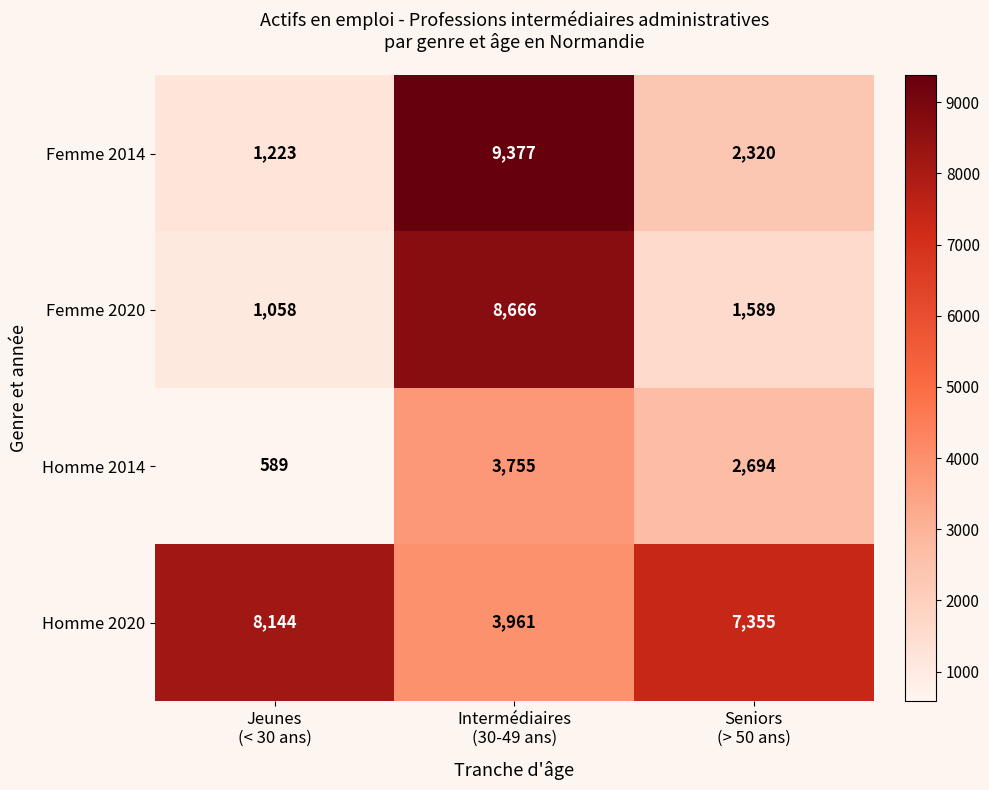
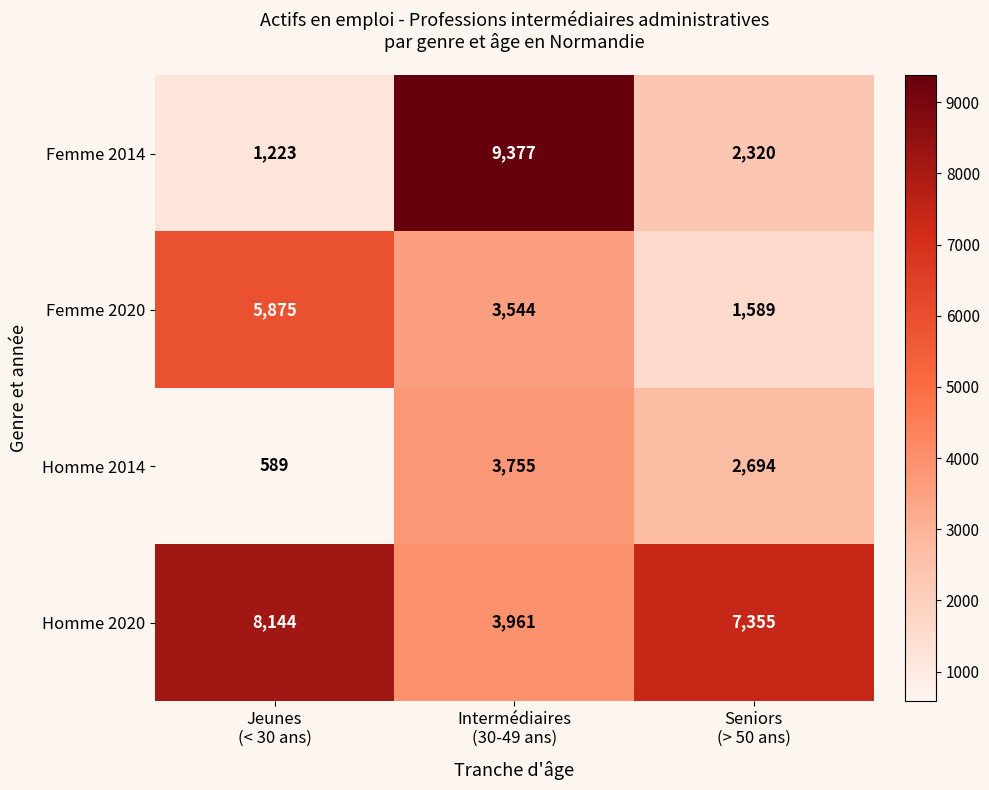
  {
    "Femme 2014": {
      "Jeunes (< 30 ans)": "1,223",
      "Intermédiaires (30-49 ans)": "9,377",
      "Seniors (> 50 ans)": "2,320"
    },
    "Femme 2020": {
-     "Jeunes (< 30 ans)": "1,058",
-     "Intermédiaires (30-49 ans)": "8,666",
+     "Jeunes (< 30 ans)": "5,875",
+     "Intermédiaires (30-49 ans)": "3,544",
      "Seniors (> 50 ans)": "1,589"
    },
    "Homme 2014": {
      "Jeunes (< 30 ans)": "589",
      "Intermédiaires (30-49 ans)": "3,755",
      "Seniors (> 50 ans)": "2,694"
    },
    "Homme 2020": {
      "Jeunes (< 30 ans)": "8,144",
      "Intermédiaires (30-49 ans)": "3,961",
      "Seniors (> 50 ans)": "7,355"
    }
  }
